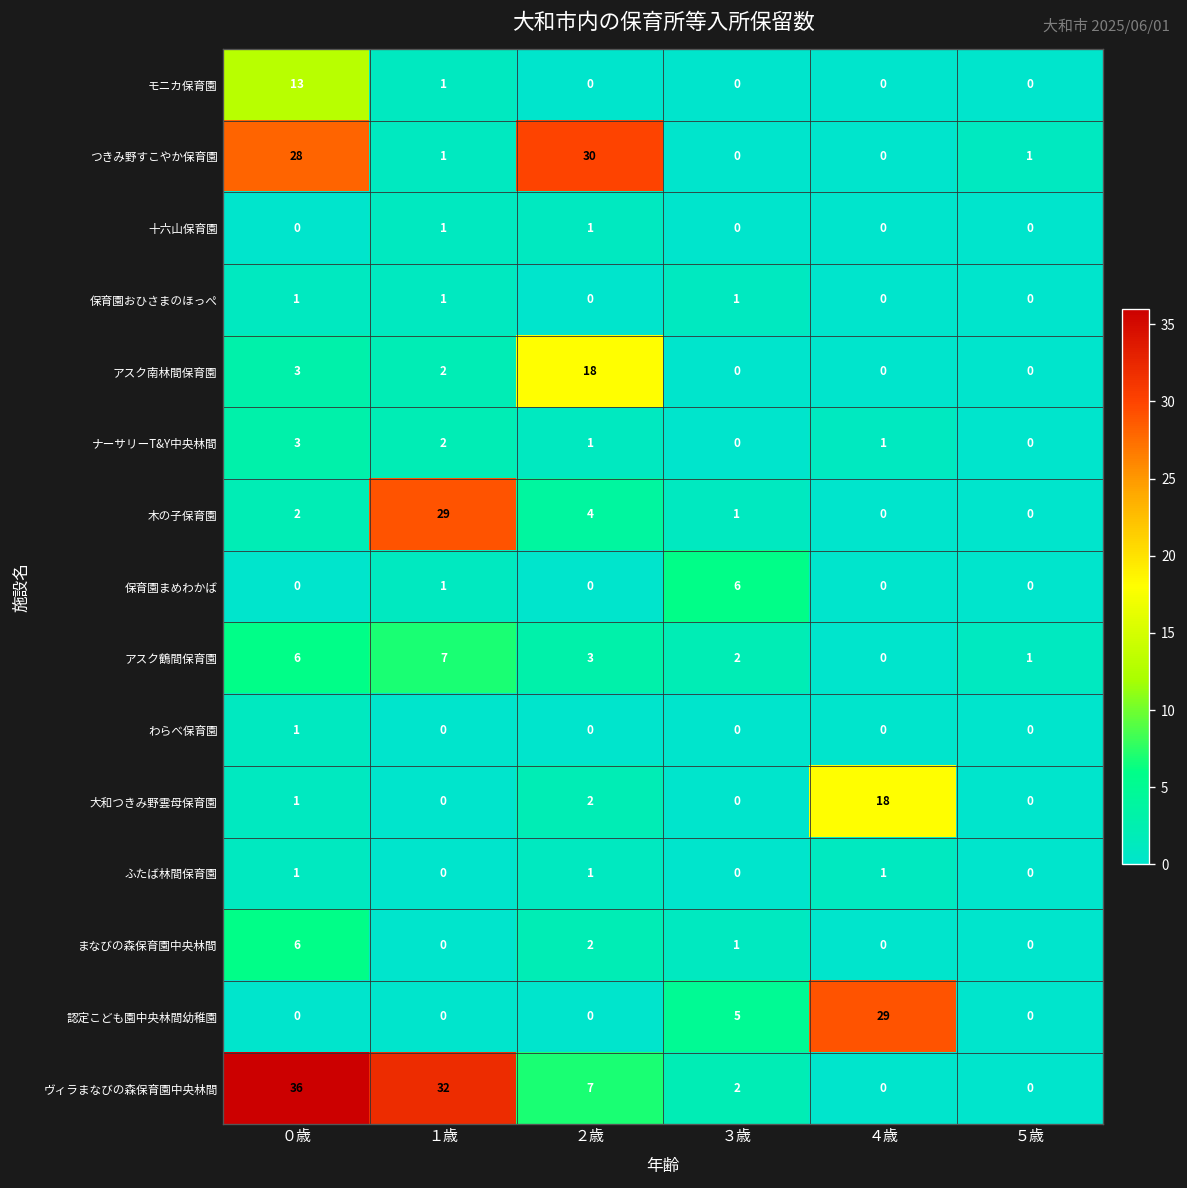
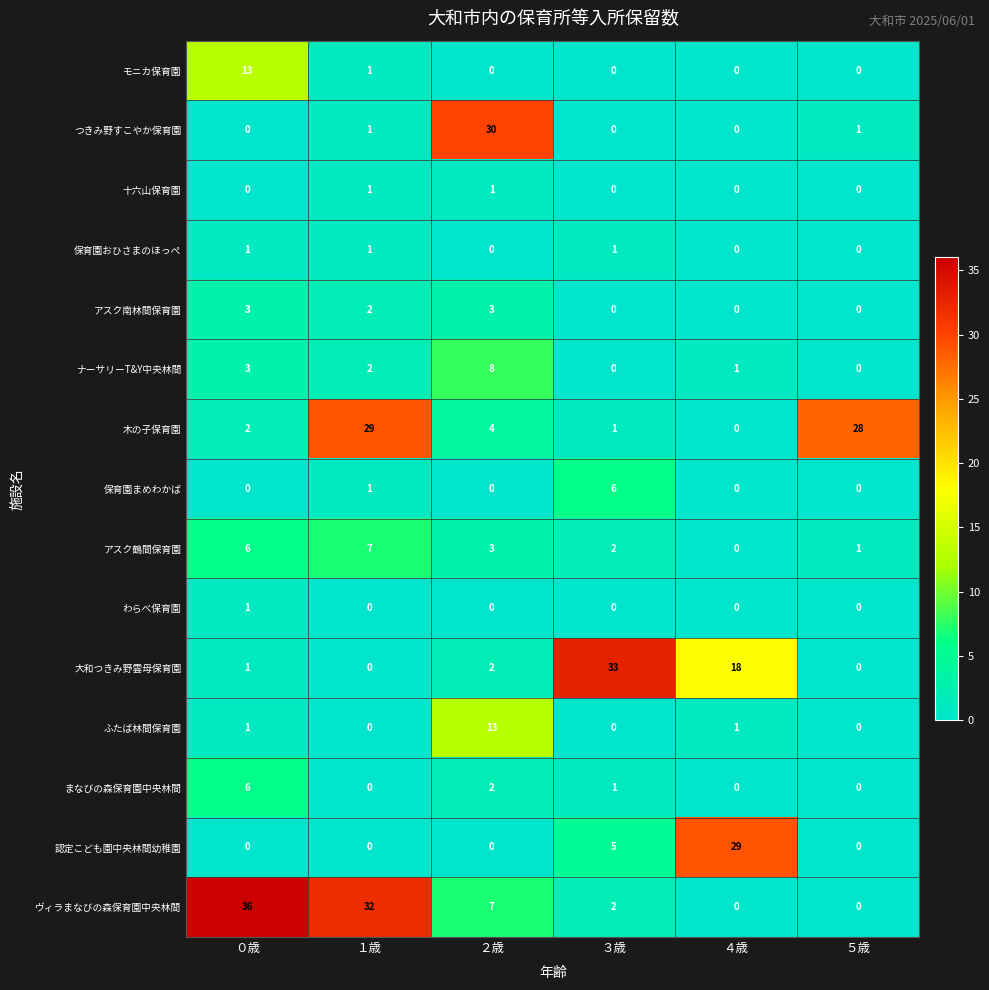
  {
    "モニカ保育園": {
      "０歳": 13,
      "１歳": 1,
      "２歳": 0,
      "３歳": 0,
      "４歳": 0,
      "５歳": 0
    },
    "つきみ野すこやか保育園": {
-     "０歳": 28,
+     "０歳": 0,
      "１歳": 1,
      "２歳": 30,
      "３歳": 0,
      "４歳": 0,
      "５歳": 1
    },
    "十六山保育園": {
      "０歳": 0,
      "１歳": 1,
      "２歳": 1,
      "３歳": 0,
      "４歳": 0,
      "５歳": 0
    },
    "保育園おひさまのほっぺ": {
      "０歳": 1,
      "１歳": 1,
      "２歳": 0,
      "３歳": 1,
      "４歳": 0,
      "５歳": 0
    },
    "アスク南林間保育園": {
      "０歳": 3,
      "１歳": 2,
-     "２歳": 18,
+     "２歳": 3,
      "３歳": 0,
      "４歳": 0,
      "５歳": 0
    },
    "ナーサリーT&Y中央林間": {
      "０歳": 3,
      "１歳": 2,
-     "２歳": 1,
+     "２歳": 8,
      "３歳": 0,
      "４歳": 1,
      "５歳": 0
    },
    "木の子保育園": {
      "０歳": 2,
      "１歳": 29,
      "２歳": 4,
      "３歳": 1,
      "４歳": 0,
-     "５歳": 0
+     "５歳": 28
    },
    "保育園まめわかば": {
      "０歳": 0,
      "１歳": 1,
      "２歳": 0,
      "３歳": 6,
      "４歳": 0,
      "５歳": 0
    },
    "アスク鶴間保育園": {
      "０歳": 6,
      "１歳": 7,
      "２歳": 3,
      "３歳": 2,
      "４歳": 0,
      "５歳": 1
    },
    "わらべ保育園": {
      "０歳": 1,
      "１歳": 0,
      "２歳": 0,
      "３歳": 0,
      "４歳": 0,
      "５歳": 0
    },
    "大和つきみ野雲母保育園": {
      "０歳": 1,
      "１歳": 0,
      "２歳": 2,
-     "３歳": 0,
+     "３歳": 33,
      "４歳": 18,
      "５歳": 0
    },
    "ふたば林間保育園": {
      "０歳": 1,
      "１歳": 0,
-     "２歳": 1,
+     "２歳": 13,
      "３歳": 0,
      "４歳": 1,
      "５歳": 0
    },
    "まなびの森保育園中央林間": {
      "０歳": 6,
      "１歳": 0,
      "２歳": 2,
      "３歳": 1,
      "４歳": 0,
      "５歳": 0
    },
    "認定こども園中央林間幼稚園": {
      "０歳": 0,
      "１歳": 0,
      "２歳": 0,
      "３歳": 5,
      "４歳": 29,
      "５歳": 0
    },
    "ヴィラまなびの森保育園中央林間": {
      "０歳": 36,
      "１歳": 32,
      "２歳": 7,
      "３歳": 2,
      "４歳": 0,
      "５歳": 0
    }
  }
